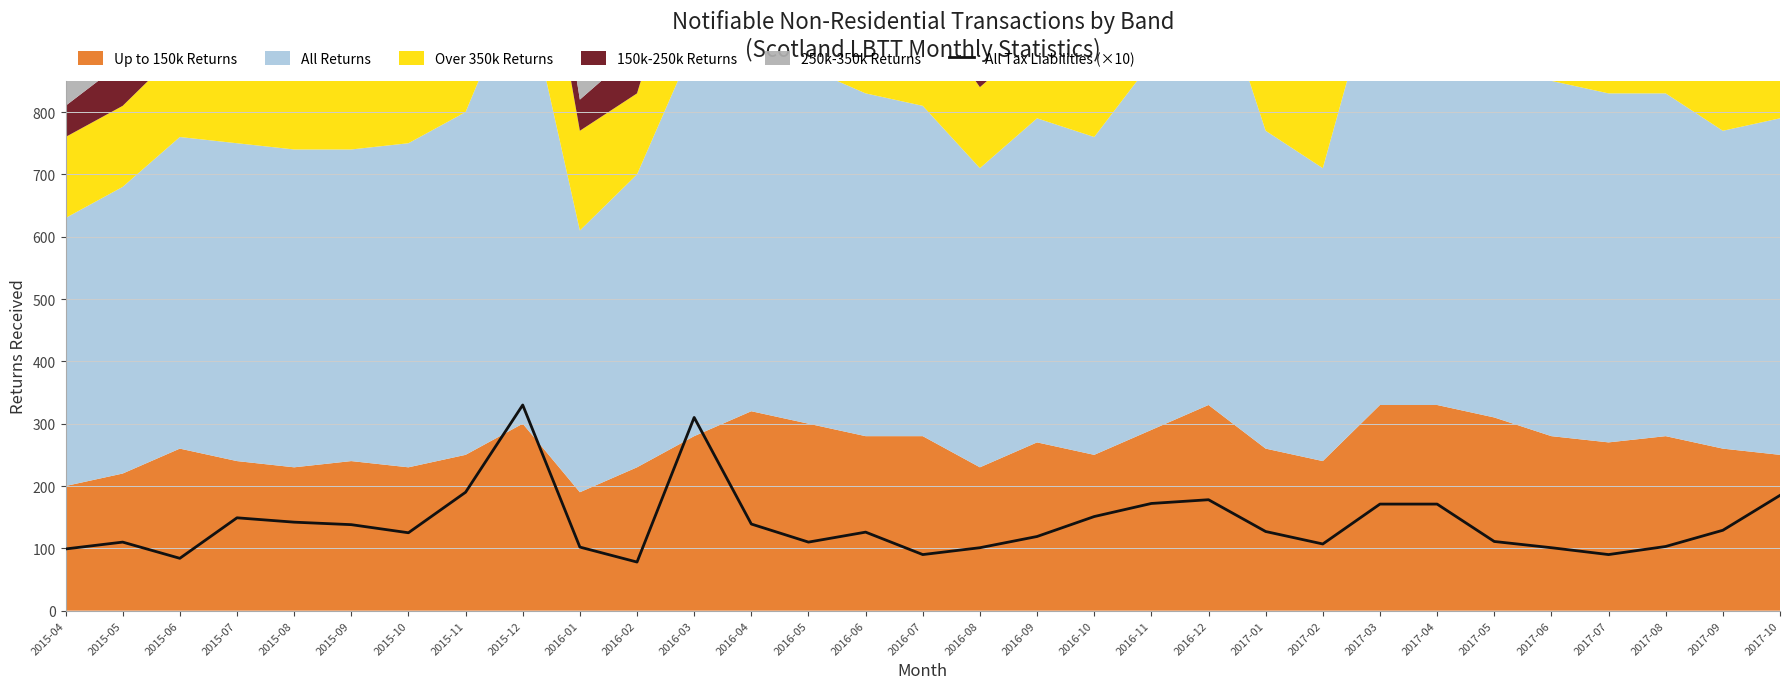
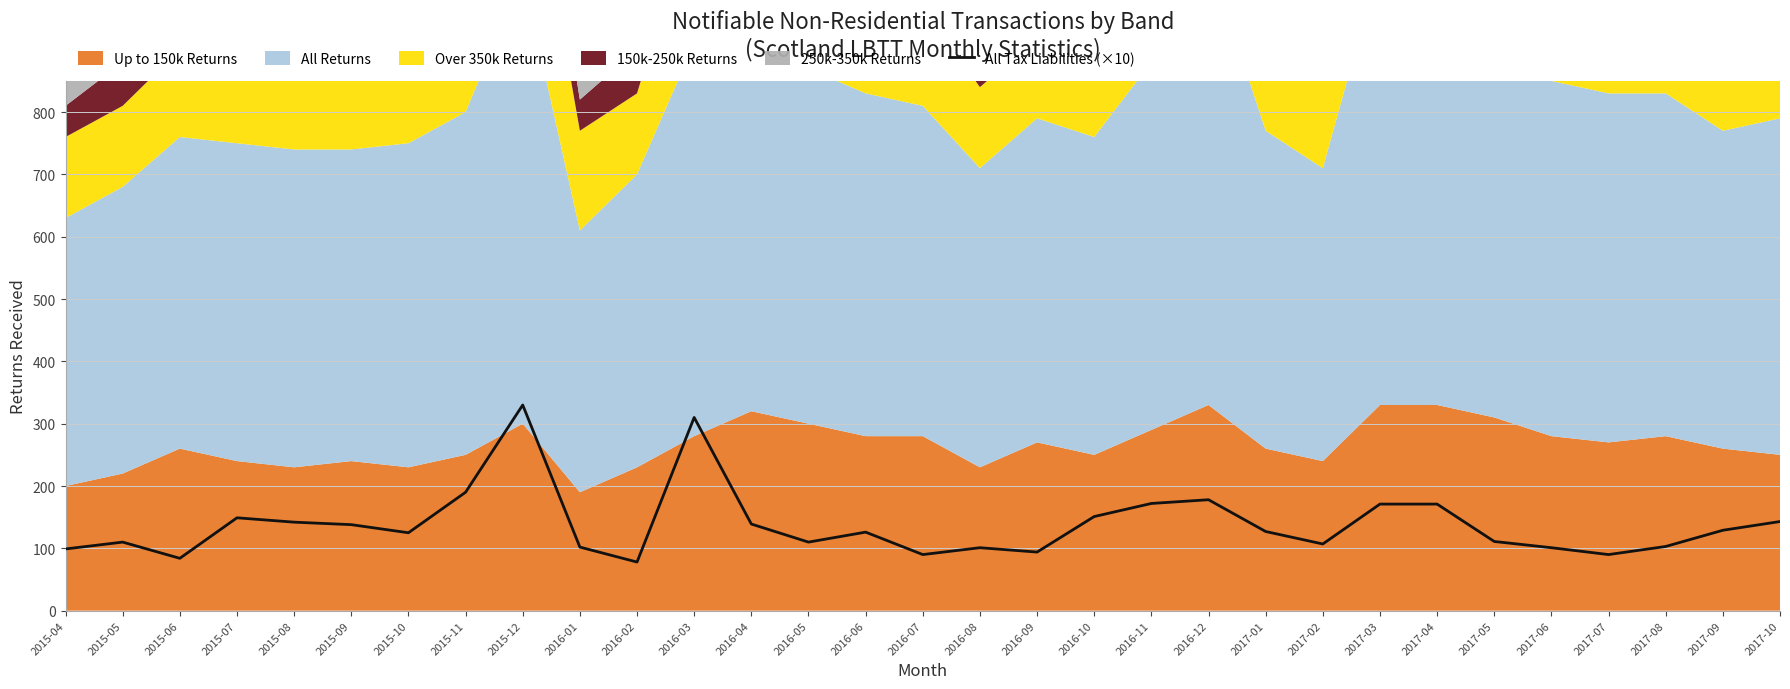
  {
    "All Tax Liabilities (×10)": {
      "2015-04": 100,
      "2015-05": 110,
      "2015-06": 80,
      "2015-07": 150,
      "2015-08": 140,
      "2015-09": 140,
      "2015-10": 130,
      "2015-11": 190,
      "2015-12": 330,
      "2016-01": 100,
      "2016-02": 80,
      "2016-03": 310,
      "2016-04": 140,
      "2016-05": 110,
      "2016-06": 130,
      "2016-07": 90,
      "2016-08": 100,
-     "2016-09": 120,
+     "2016-09": 90,
      "2016-10": 150,
      "2016-11": 170,
      "2016-12": 180,
      "2017-01": 130,
      "2017-02": 110,
      "2017-03": 170,
      "2017-04": 170,
      "2017-05": 110,
      "2017-06": 100,
      "2017-07": 90,
      "2017-08": 100,
      "2017-09": 130,
-     "2017-10": 190
+     "2017-10": 140
    },
    "Up to 150k Returns": {
      "2015-04": 200,
      "2015-05": 220,
      "2015-06": 260,
      "2015-07": 240,
      "2015-08": 230,
      "2015-09": 240,
      "2015-10": 230,
      "2015-11": 250,
      "2015-12": 300,
      "2016-01": 190,
      "2016-02": 230,
      "2016-03": 280,
      "2016-04": 320,
      "2016-05": 300,
      "2016-06": 280,
      "2016-07": 280,
      "2016-08": 230,
      "2016-09": 270,
      "2016-10": 250,
      "2016-11": 290,
      "2016-12": 330,
      "2017-01": 260,
      "2017-02": 240,
      "2017-03": 330,
      "2017-04": 330,
      "2017-05": 310,
      "2017-06": 280,
      "2017-07": 270,
      "2017-08": 280,
      "2017-09": 260,
      "2017-10": 250
    },
    "Over 350k Returns": {
      "2015-04": 130,
      "2015-05": 130,
      "2016-01": 160,
      "2016-02": 130,
      "2016-08": 130
    },
    "150k-250k Returns": {
      "2015-04": 50,
      "2016-01": 50
    }
  }
